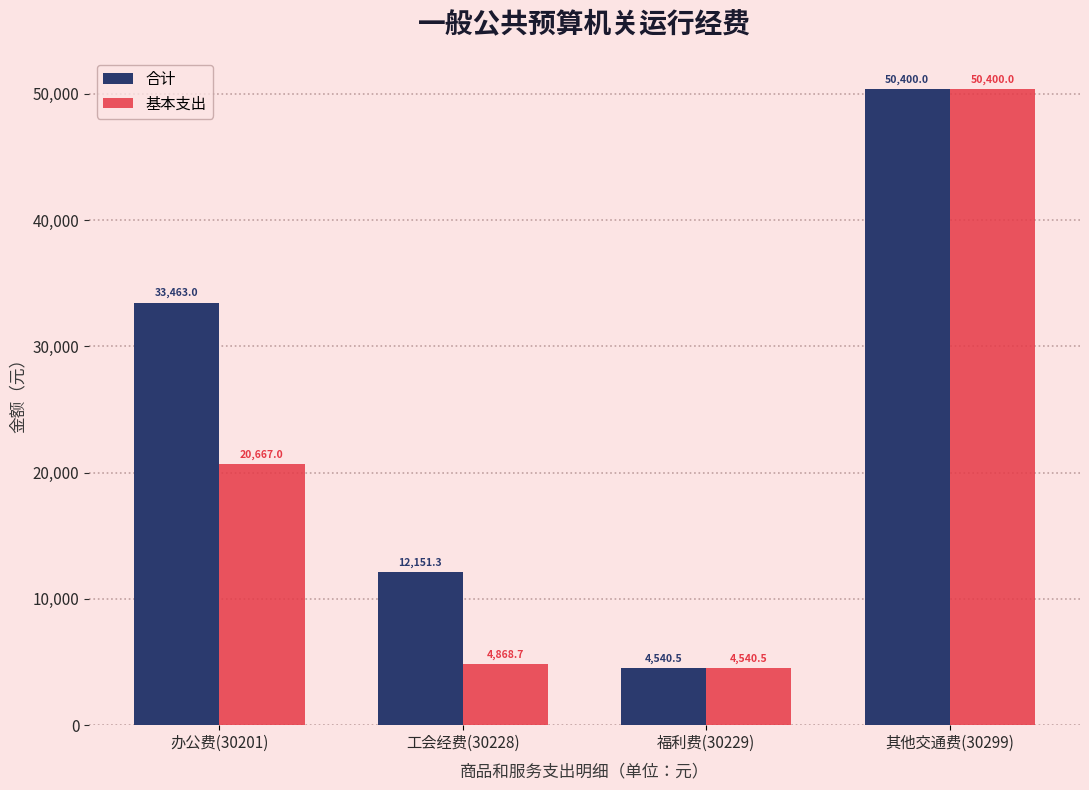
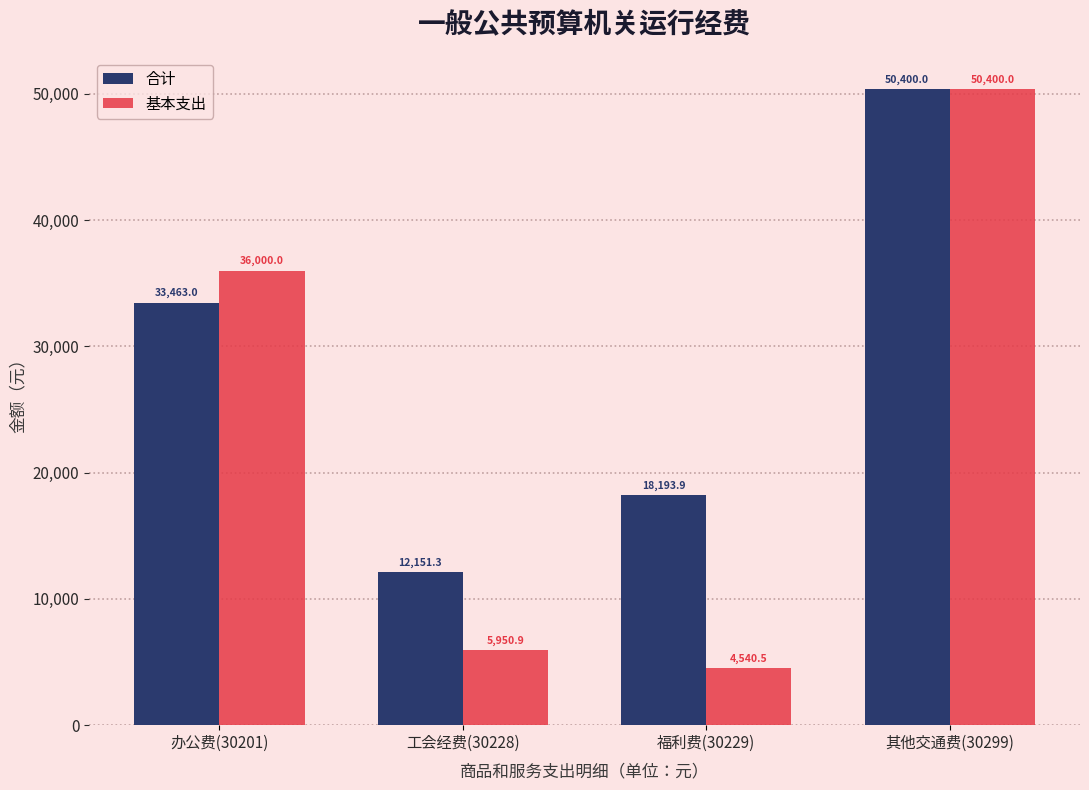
  {
    "合计": {
      "办公费(30201)": "33,463.0",
      "工会经费(30228)": "12,151.3",
-     "福利费(30229)": "4,540.5",
+     "福利费(30229)": "18,193.9",
      "其他交通费(30299)": "50,400.0"
    },
    "基本支出": {
-     "办公费(30201)": "20,667.0",
-     "工会经费(30228)": "4,868.7",
+     "办公费(30201)": "36,000.0",
+     "工会经费(30228)": "5,950.9",
      "福利费(30229)": "4,540.5",
      "其他交通费(30299)": "50,400.0"
    }
  }
